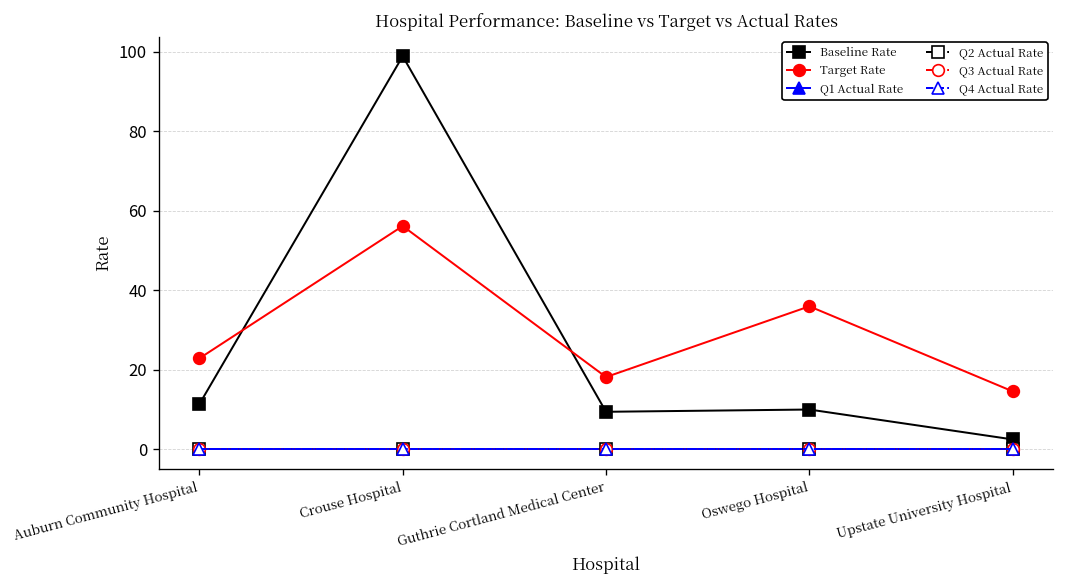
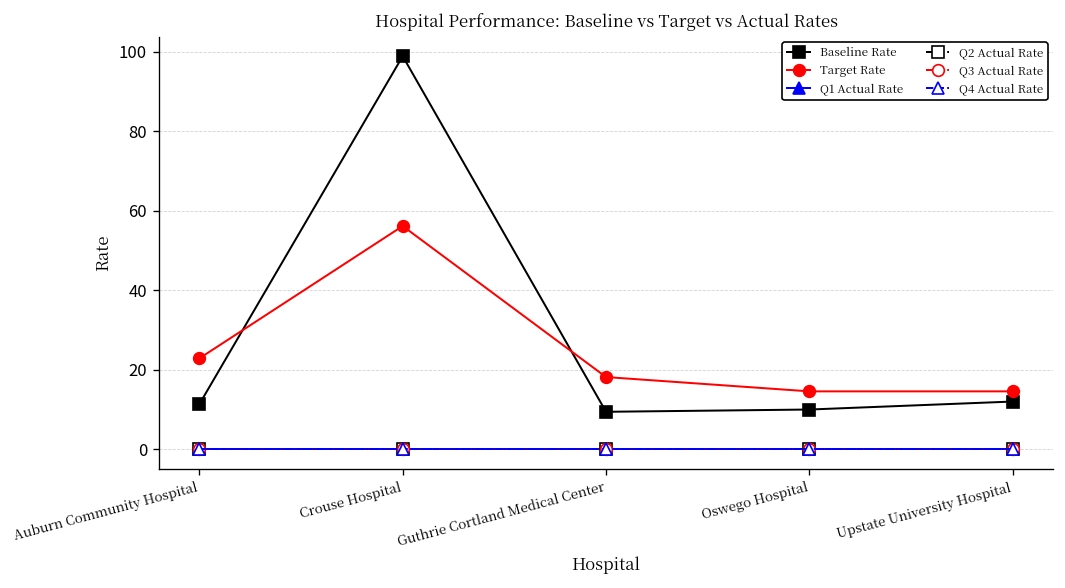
  {
    "Baseline Rate": {
      "Auburn Community Hospital": 11,
      "Crouse Hospital": 99,
      "Guthrie Cortland Medical Center": 9,
      "Oswego Hospital": 10,
-     "Upstate University Hospital": 3
+     "Upstate University Hospital": 12
    },
    "Target Rate": {
      "Auburn Community Hospital": 23,
      "Crouse Hospital": 56,
      "Guthrie Cortland Medical Center": 18,
-     "Oswego Hospital": 36,
+     "Oswego Hospital": 15,
      "Upstate University Hospital": 15
    },
    "Q4 Actual Rate": {
      "Auburn Community Hospital": 0,
      "Crouse Hospital": 0,
      "Guthrie Cortland Medical Center": 0,
      "Oswego Hospital": 0,
      "Upstate University Hospital": 0
    }
  }
